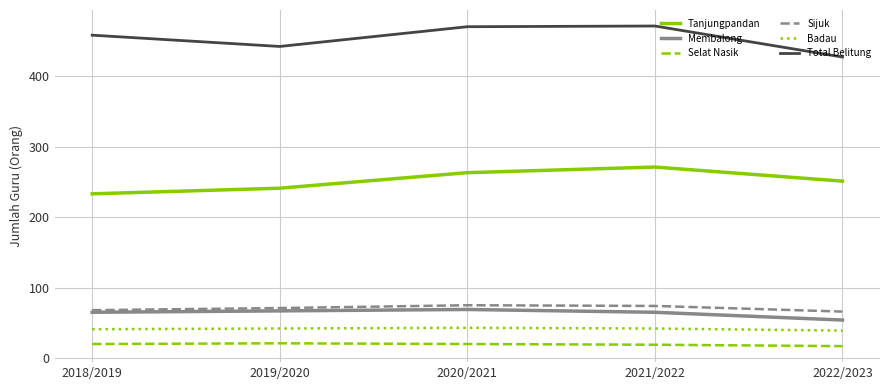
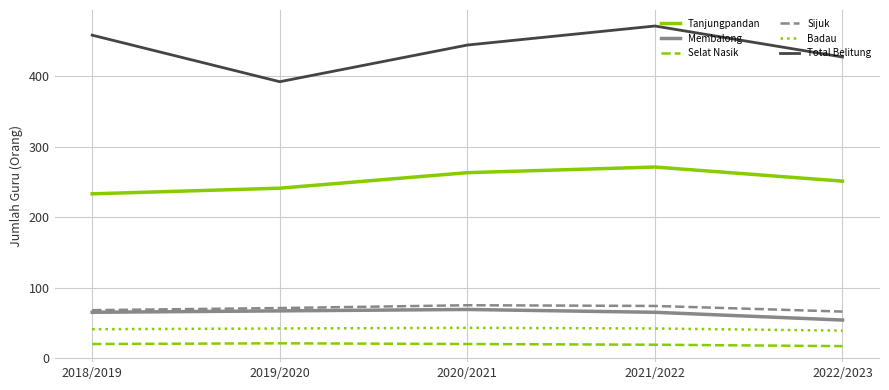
  {
    "Total Belitung": {
      "2018/2019": 460,
-     "2019/2020": 440,
-     "2020/2021": 470,
+     "2019/2020": 390,
+     "2020/2021": 440,
      "2021/2022": 470,
      "2022/2023": 430
    }
  }
